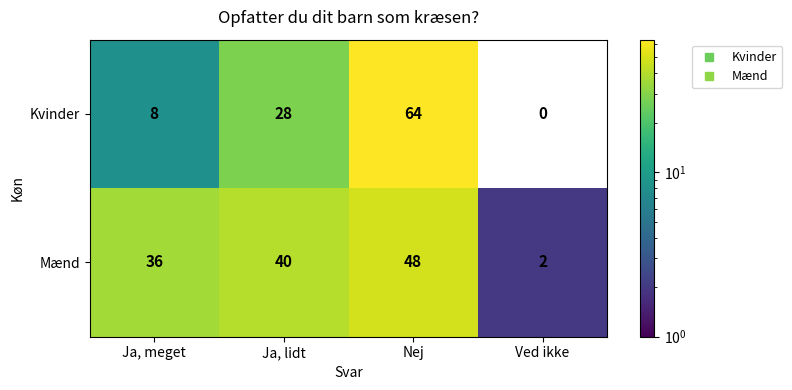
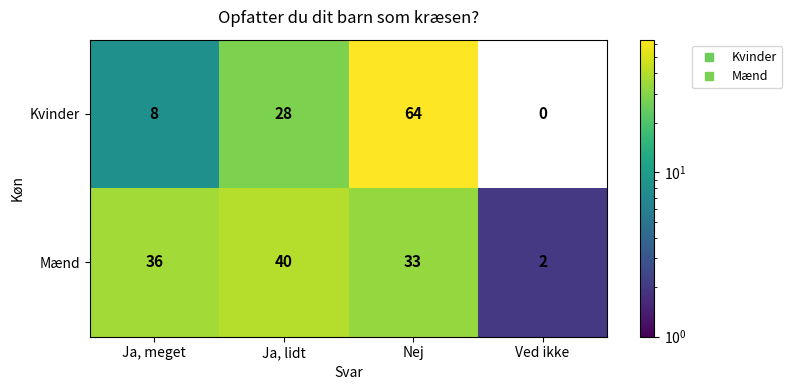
  {
    "Kvinder": {
      "Ja, meget": 8,
      "Ja, lidt": 28,
      "Nej": 64
    },
    "Mænd": {
      "Ja, meget": 36,
      "Ja, lidt": 40,
-     "Nej": 48,
+     "Nej": 33,
      "Ved ikke": 2
    }
  }
